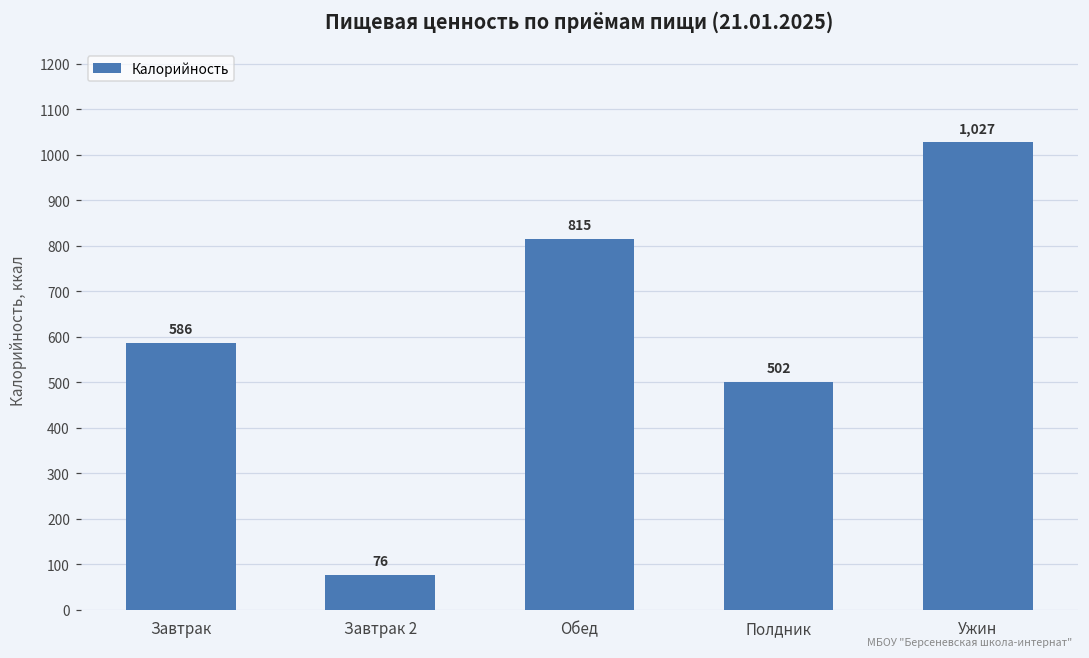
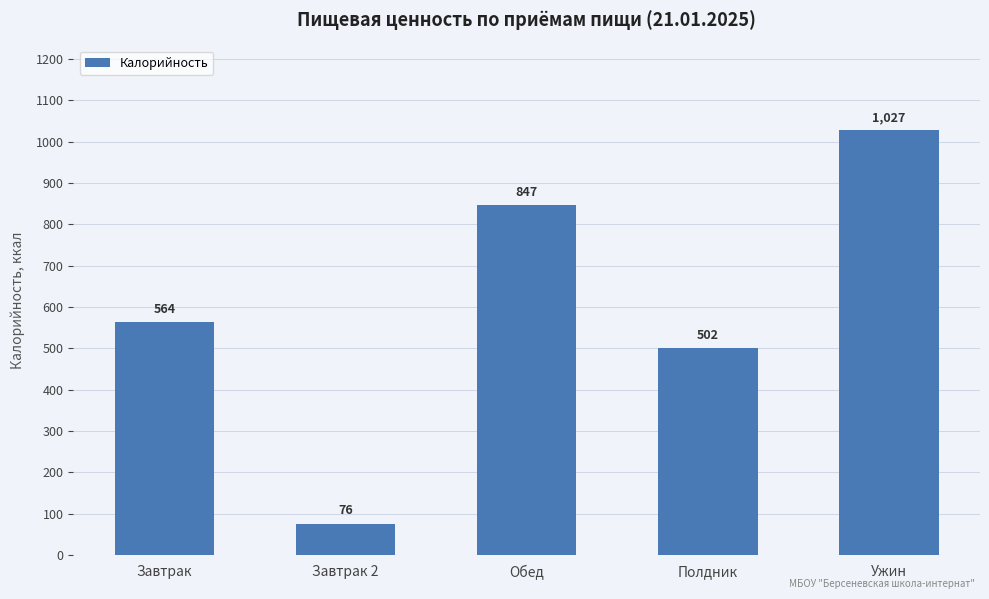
  {
-   "Завтрак": "586",
+   "Завтрак": "564",
    "Завтрак 2": "76",
-   "Обед": "815",
+   "Обед": "847",
    "Полдник": "502",
    "Ужин": "1,027"
  }
